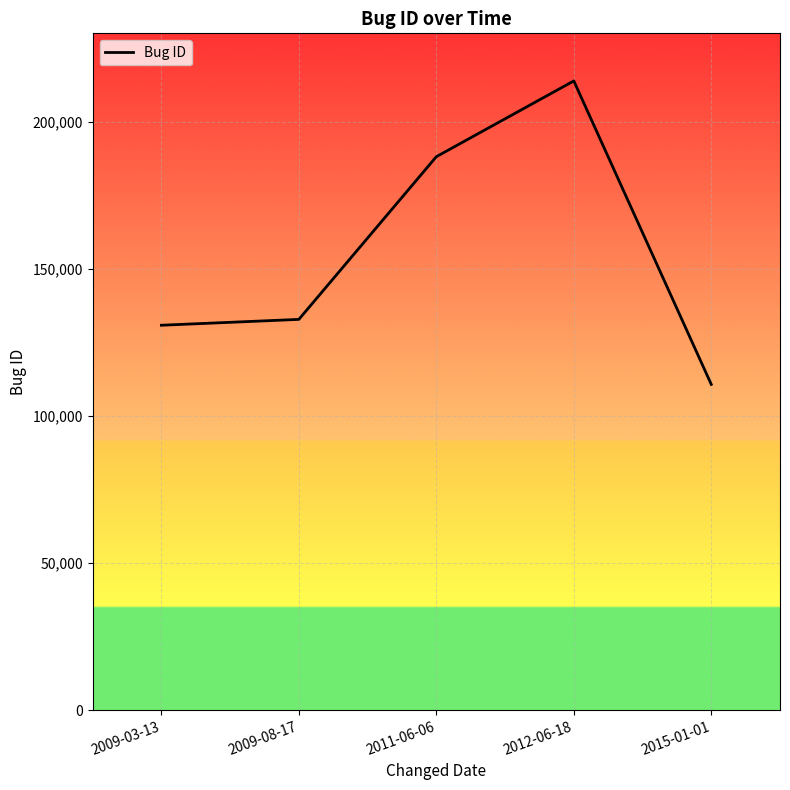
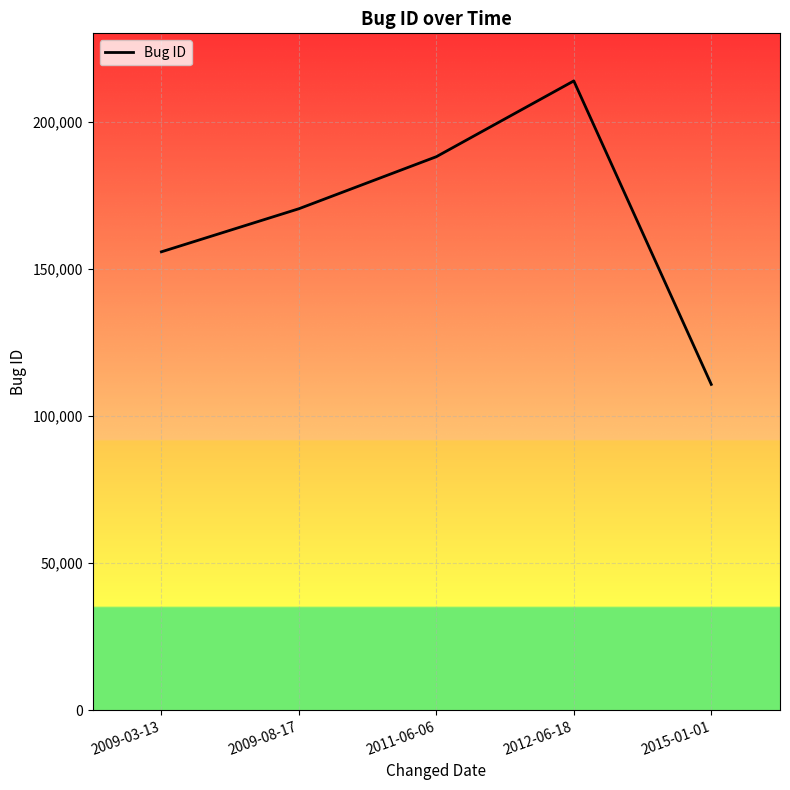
  {
-   "2009-03-13": "131,000",
-   "2009-08-17": "133,000",
+   "2009-03-13": "156,000",
+   "2009-08-17": "170,000",
    "2011-06-06": "188,000",
    "2012-06-18": "214,000",
    "2015-01-01": "111,000"
  }
